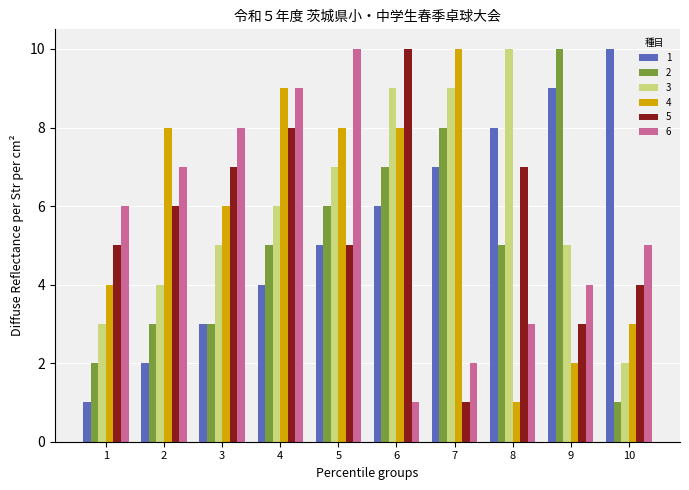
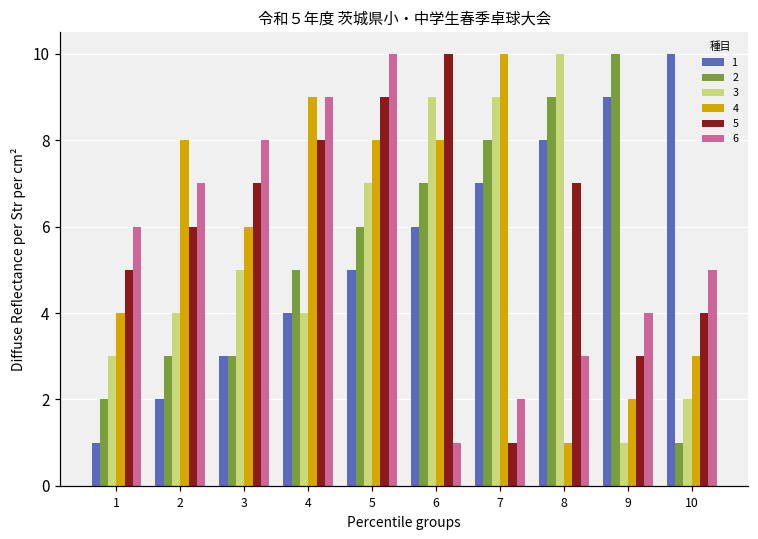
  {
    "1": {
      "1": 1,
      "2": 2,
      "3": 3,
      "4": 4,
      "5": 5,
      "6": 6,
      "7": 7,
      "8": 8,
      "9": 9,
      "10": 10
    },
    "2": {
      "1": 2,
      "2": 3,
      "3": 3,
      "4": 5,
      "5": 6,
      "6": 7,
      "7": 8,
-     "8": 5,
+     "8": 9,
      "9": 10,
      "10": 1
    },
    "3": {
      "1": 3,
      "2": 4,
      "3": 5,
-     "4": 6,
+     "4": 4,
      "5": 7,
      "6": 9,
      "7": 9,
      "8": 10,
-     "9": 5,
+     "9": 1,
      "10": 2
    },
    "4": {
      "1": 4,
      "2": 8,
      "3": 6,
      "4": 9,
      "5": 8,
      "6": 8,
      "7": 10,
      "8": 1,
      "9": 2,
      "10": 3
    },
    "5": {
      "1": 5,
      "2": 6,
      "3": 7,
      "4": 8,
-     "5": 5,
+     "5": 9,
      "6": 10,
      "7": 1,
      "8": 7,
      "9": 3,
      "10": 4
    },
    "6": {
      "1": 6,
      "2": 7,
      "3": 8,
      "4": 9,
      "5": 10,
      "6": 1,
      "7": 2,
      "8": 3,
      "9": 4,
      "10": 5
    }
  }
